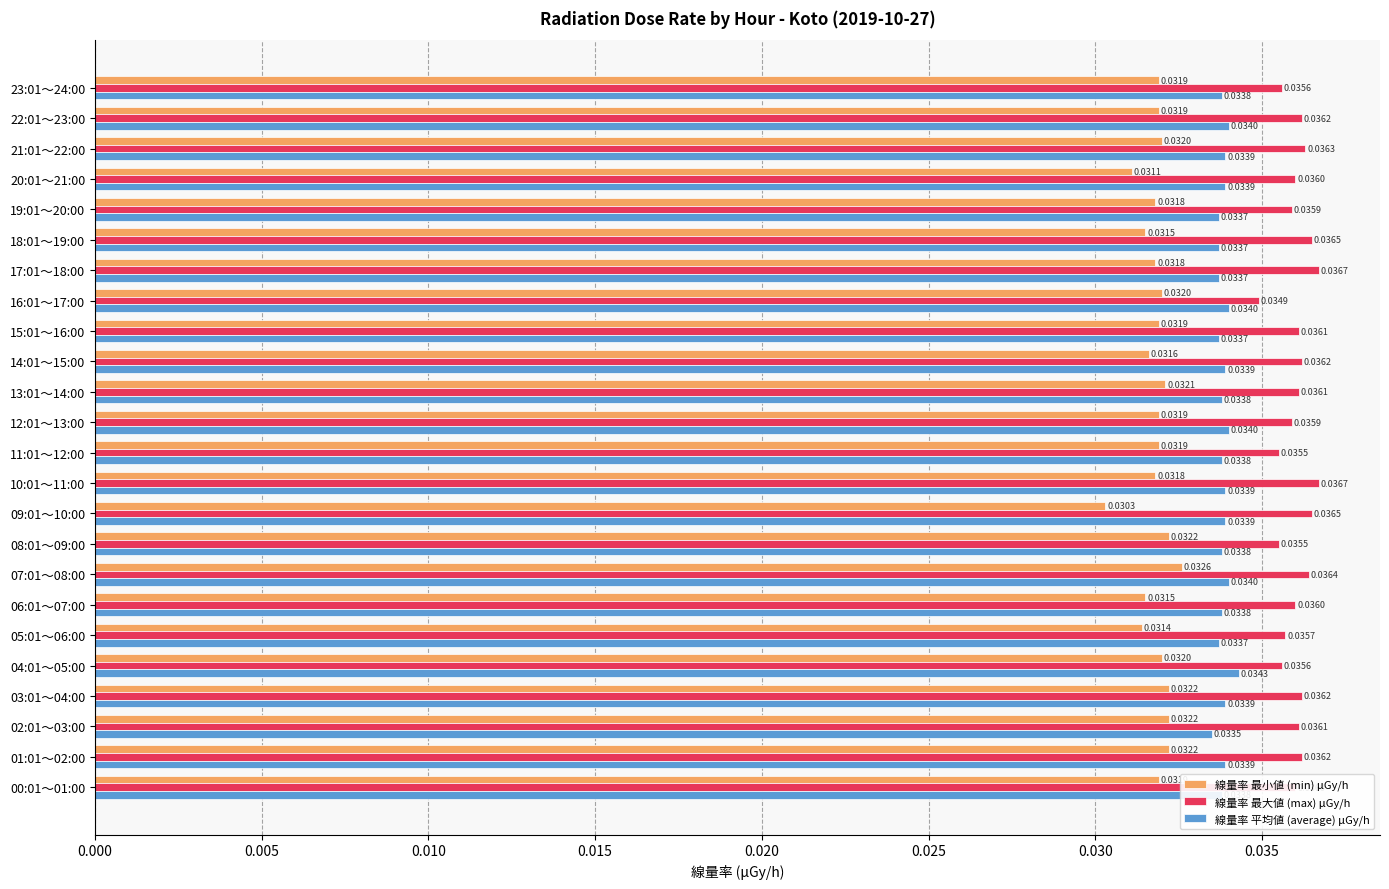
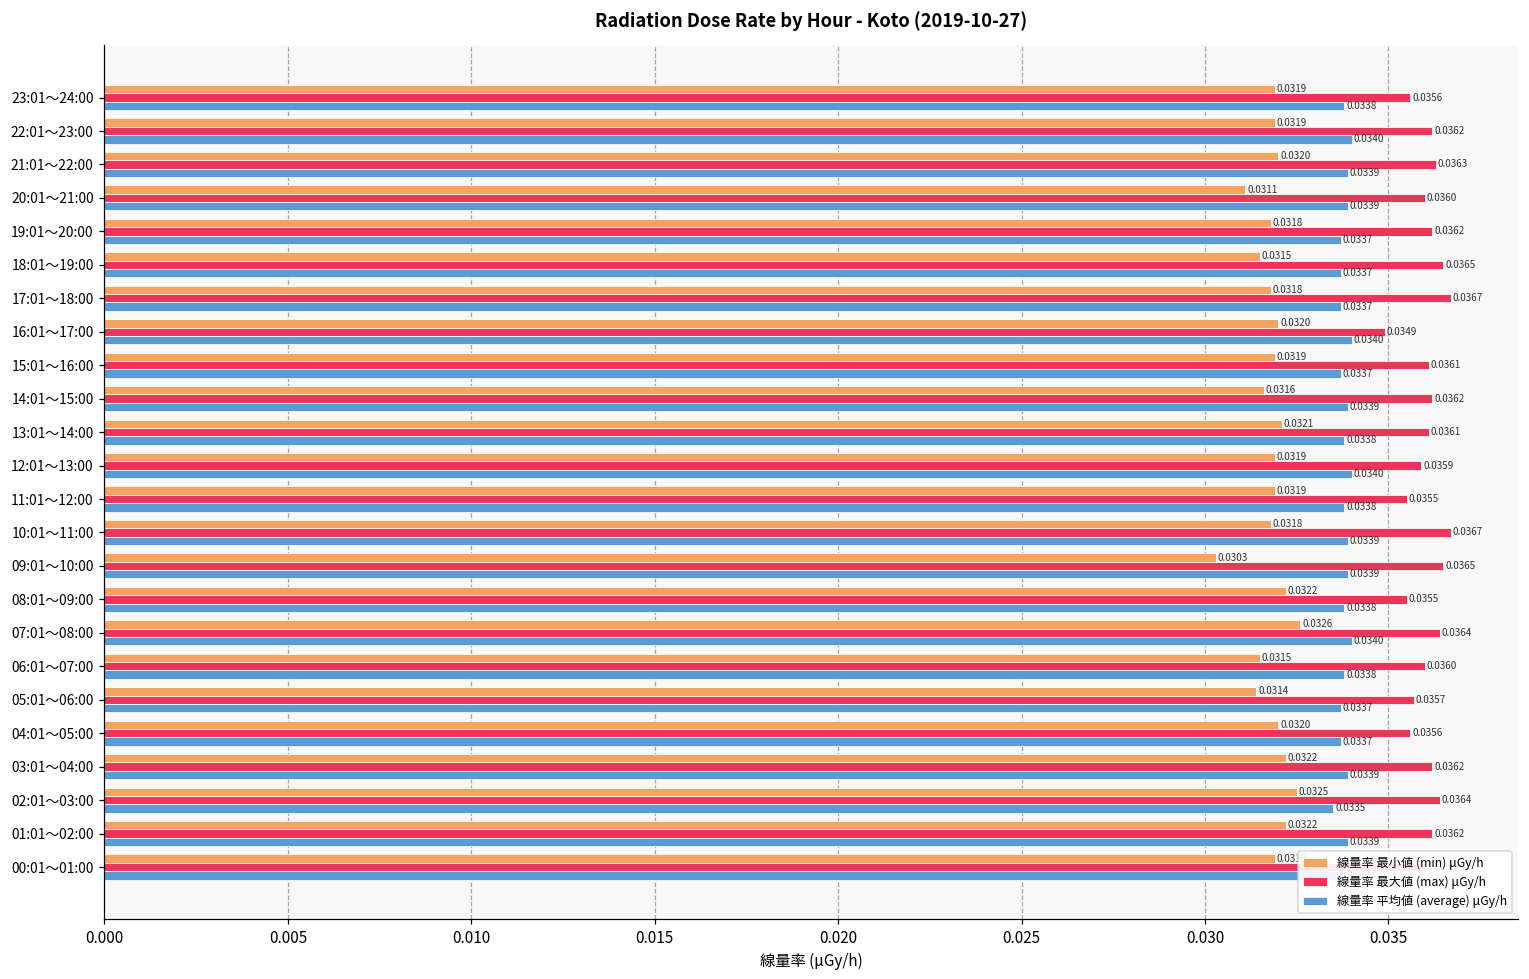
  {
    "線量率 最小値 (min) μGy/h": {
      "23:01～24:00": 0.0319,
      "22:01～23:00": 0.0319,
      "21:01～22:00": 0.0320,
      "20:01～21:00": 0.0311,
      "19:01～20:00": 0.0318,
      "18:01～19:00": 0.0315,
      "17:01～18:00": 0.0318,
      "16:01～17:00": 0.0320,
      "15:01～16:00": 0.0319,
      "14:01～15:00": 0.0316,
      "13:01～14:00": 0.0321,
      "12:01～13:00": 0.0319,
      "11:01～12:00": 0.0319,
      "10:01～11:00": 0.0318,
      "09:01～10:00": 0.0303,
      "08:01～09:00": 0.0322,
      "07:01～08:00": 0.0326,
      "06:01～07:00": 0.0315,
      "05:01～06:00": 0.0314,
      "04:01～05:00": 0.0320,
      "03:01～04:00": 0.0322,
-     "02:01～03:00": 0.0322,
+     "02:01～03:00": 0.0325,
      "01:01～02:00": 0.0322
    },
    "線量率 最大値 (max) μGy/h": {
      "23:01～24:00": 0.0356,
      "22:01～23:00": 0.0362,
      "21:01～22:00": 0.0363,
      "20:01～21:00": 0.0360,
-     "19:01～20:00": 0.0359,
+     "19:01～20:00": 0.0362,
      "18:01～19:00": 0.0365,
      "17:01～18:00": 0.0367,
      "16:01～17:00": 0.0349,
      "15:01～16:00": 0.0361,
      "14:01～15:00": 0.0362,
      "13:01～14:00": 0.0361,
      "12:01～13:00": 0.0359,
      "11:01～12:00": 0.0355,
      "10:01～11:00": 0.0367,
      "09:01～10:00": 0.0365,
      "08:01～09:00": 0.0355,
      "07:01～08:00": 0.0364,
      "06:01～07:00": 0.0360,
      "05:01～06:00": 0.0357,
      "04:01～05:00": 0.0356,
      "03:01～04:00": 0.0362,
-     "02:01～03:00": 0.0361,
+     "02:01～03:00": 0.0364,
      "01:01～02:00": 0.0362
    },
    "線量率 平均値 (average) μGy/h": {
      "23:01～24:00": 0.0338,
      "22:01～23:00": 0.0340,
      "21:01～22:00": 0.0339,
      "20:01～21:00": 0.0339,
      "19:01～20:00": 0.0337,
      "18:01～19:00": 0.0337,
      "17:01～18:00": 0.0337,
      "16:01～17:00": 0.0340,
      "15:01～16:00": 0.0337,
      "14:01～15:00": 0.0339,
      "13:01～14:00": 0.0338,
      "12:01～13:00": 0.0340,
      "11:01～12:00": 0.0338,
      "10:01～11:00": 0.0339,
      "09:01～10:00": 0.0339,
      "08:01～09:00": 0.0338,
      "07:01～08:00": 0.0340,
      "06:01～07:00": 0.0338,
      "05:01～06:00": 0.0337,
-     "04:01～05:00": 0.0343,
+     "04:01～05:00": 0.0337,
      "03:01～04:00": 0.0339,
      "02:01～03:00": 0.0335,
      "01:01～02:00": 0.0339
    }
  }
